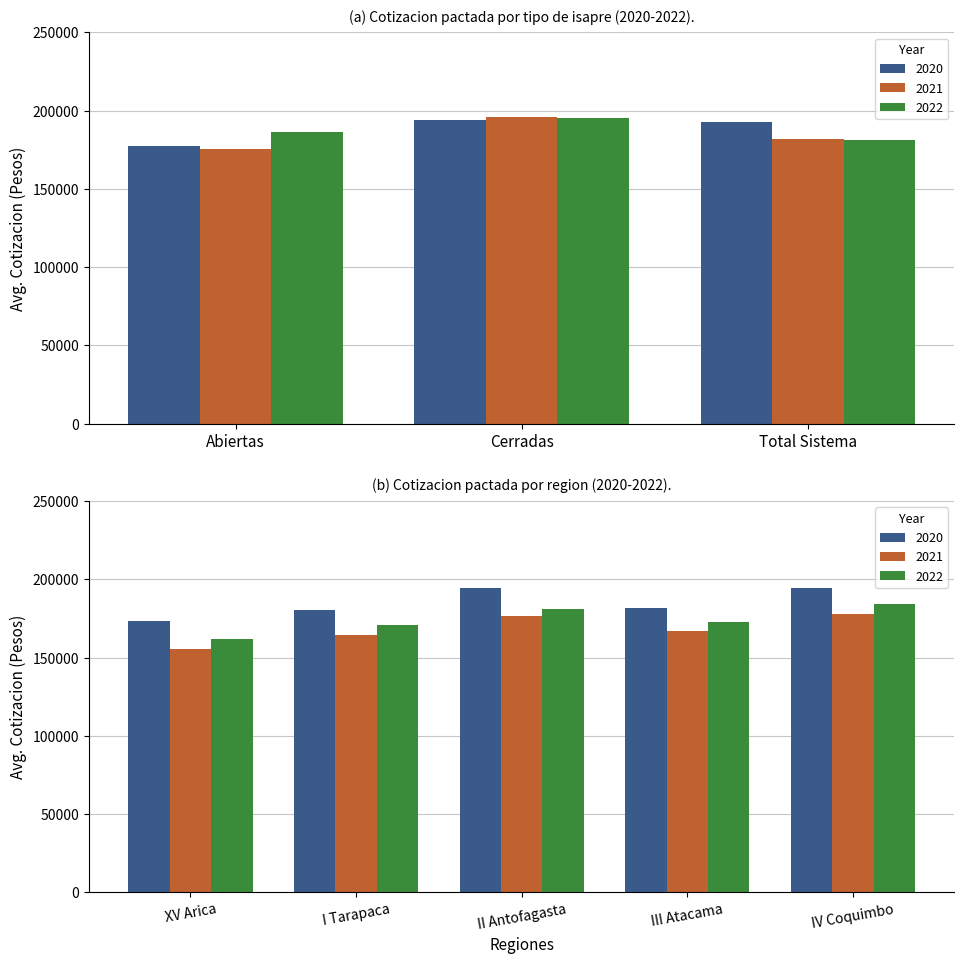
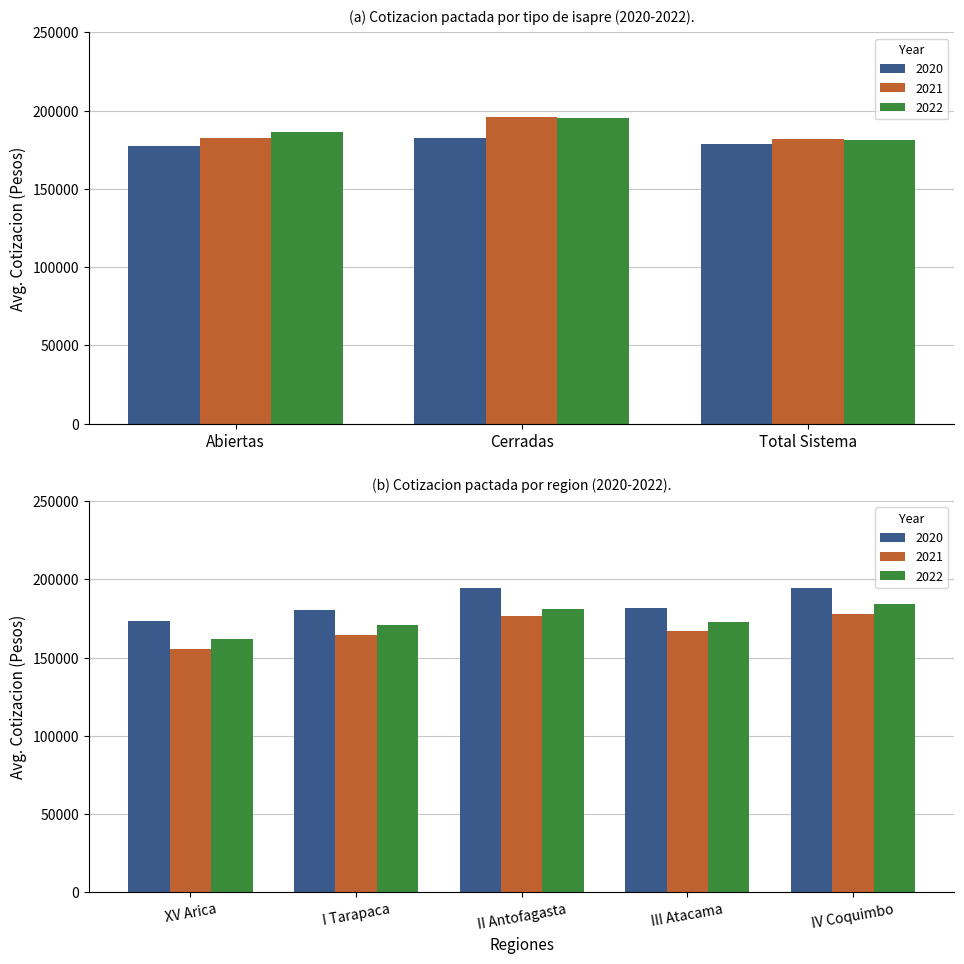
  {
    "(a) Cotizacion pactada por tipo de isapre (2020-2022).": {
      "2020": {
        "Abiertas": 177000,
-       "Cerradas": 194000,
-       "Total Sistema": 193000
+       "Cerradas": 183000,
+       "Total Sistema": 179000
      },
      "2021": {
-       "Abiertas": 176000,
+       "Abiertas": 183000,
        "Cerradas": 196000,
        "Total Sistema": 182000
      },
      "2022": {
        "Abiertas": 186000,
        "Cerradas": 195000,
        "Total Sistema": 181000
      }
    },
    "(b) Cotizacion pactada por region (2020-2022).": {
      "2020": {
        "XV Arica": 174000,
        "I Tarapaca": 180000,
        "II Antofagasta": 194000,
        "III Atacama": 182000,
        "IV Coquimbo": 194000
      },
      "2021": {
        "XV Arica": 155000,
        "I Tarapaca": 164000,
        "II Antofagasta": 177000,
        "III Atacama": 167000,
        "IV Coquimbo": 178000
      },
      "2022": {
        "XV Arica": 162000,
        "I Tarapaca": 171000,
        "II Antofagasta": 181000,
        "III Atacama": 173000,
        "IV Coquimbo": 184000
      }
    }
  }
